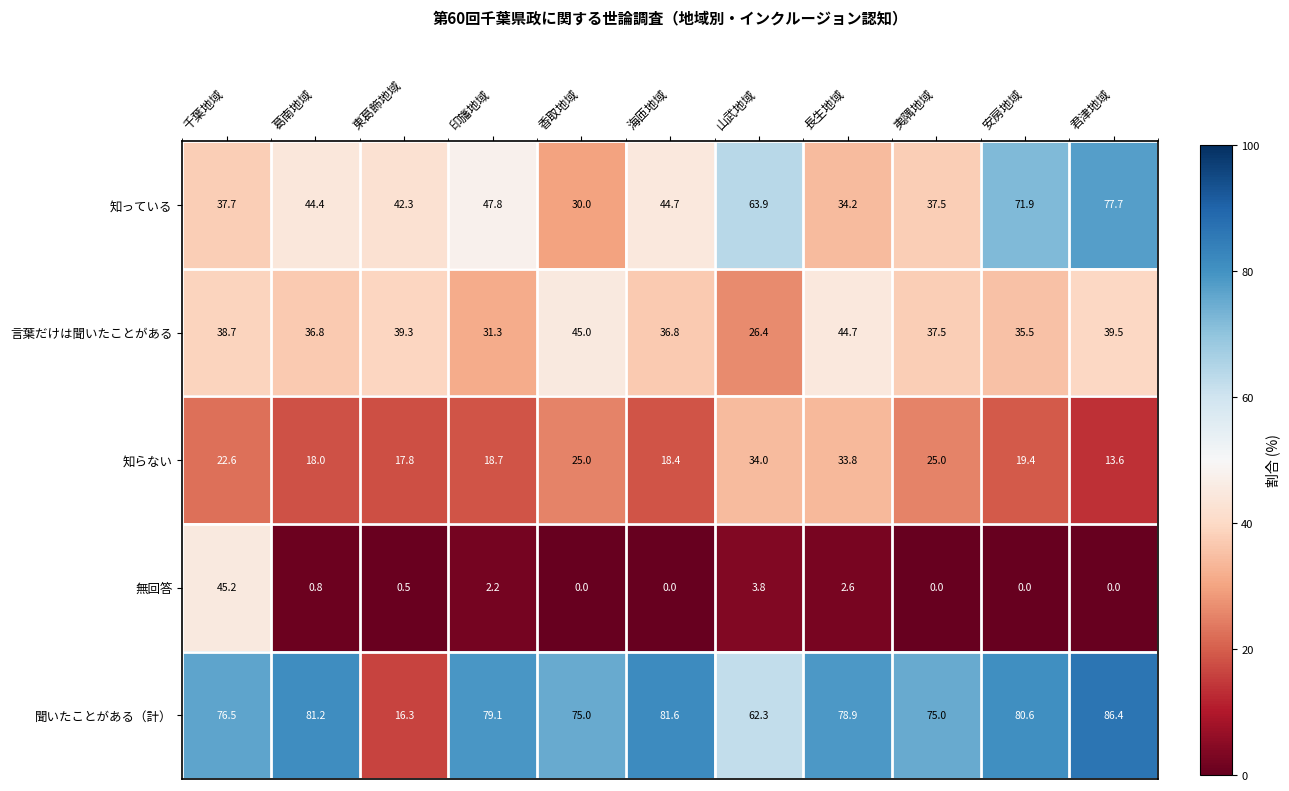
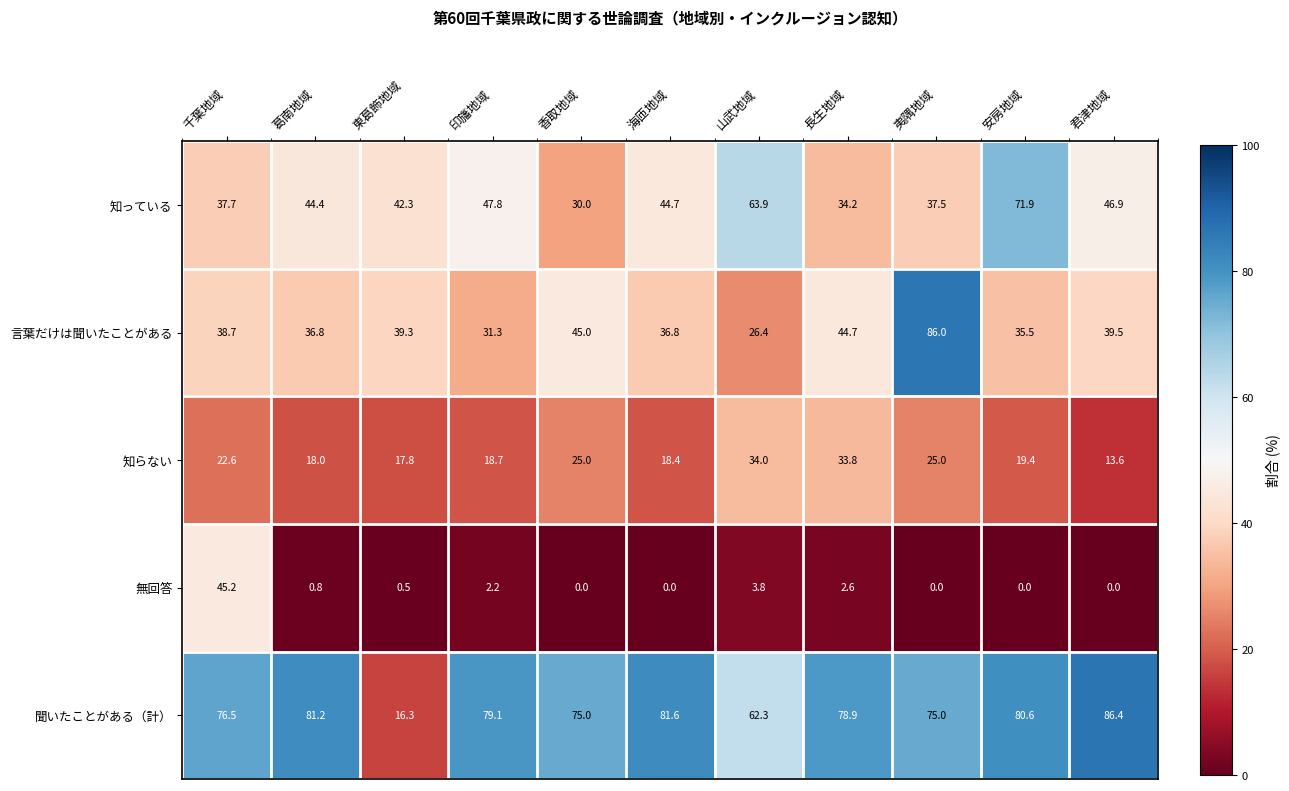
  {
    "知っている": {
      "千葉地域": 37.7,
      "葛南地域": 44.4,
      "東葛飾地域": 42.3,
      "印旛地域": 47.8,
      "香取地域": 30.0,
      "海匝地域": 44.7,
      "山武地域": 63.9,
      "長生地域": 34.2,
      "夷隅地域": 37.5,
      "安房地域": 71.9,
-     "君津地域": 77.7
+     "君津地域": 46.9
    },
    "言葉だけは聞いたことがある": {
      "千葉地域": 38.7,
      "葛南地域": 36.8,
      "東葛飾地域": 39.3,
      "印旛地域": 31.3,
      "香取地域": 45.0,
      "海匝地域": 36.8,
      "山武地域": 26.4,
      "長生地域": 44.7,
-     "夷隅地域": 37.5,
+     "夷隅地域": 86.0,
      "安房地域": 35.5,
      "君津地域": 39.5
    },
    "知らない": {
      "千葉地域": 22.6,
      "葛南地域": 18.0,
      "東葛飾地域": 17.8,
      "印旛地域": 18.7,
      "香取地域": 25.0,
      "海匝地域": 18.4,
      "山武地域": 34.0,
      "長生地域": 33.8,
      "夷隅地域": 25.0,
      "安房地域": 19.4,
      "君津地域": 13.6
    },
    "無回答": {
      "千葉地域": 45.2,
      "葛南地域": 0.8,
      "東葛飾地域": 0.5,
      "印旛地域": 2.2,
      "香取地域": 0.0,
      "海匝地域": 0.0,
      "山武地域": 3.8,
      "長生地域": 2.6,
      "夷隅地域": 0.0,
      "安房地域": 0.0,
      "君津地域": 0.0
    },
    "聞いたことがある（計）": {
      "千葉地域": 76.5,
      "葛南地域": 81.2,
      "東葛飾地域": 16.3,
      "印旛地域": 79.1,
      "香取地域": 75.0,
      "海匝地域": 81.6,
      "山武地域": 62.3,
      "長生地域": 78.9,
      "夷隅地域": 75.0,
      "安房地域": 80.6,
      "君津地域": 86.4
    }
  }
